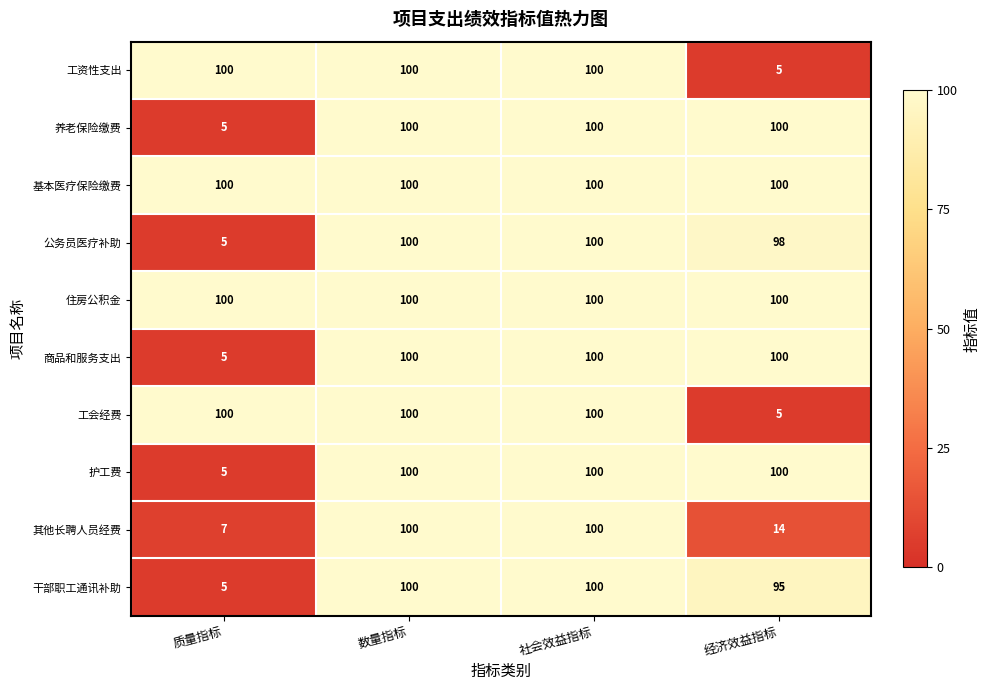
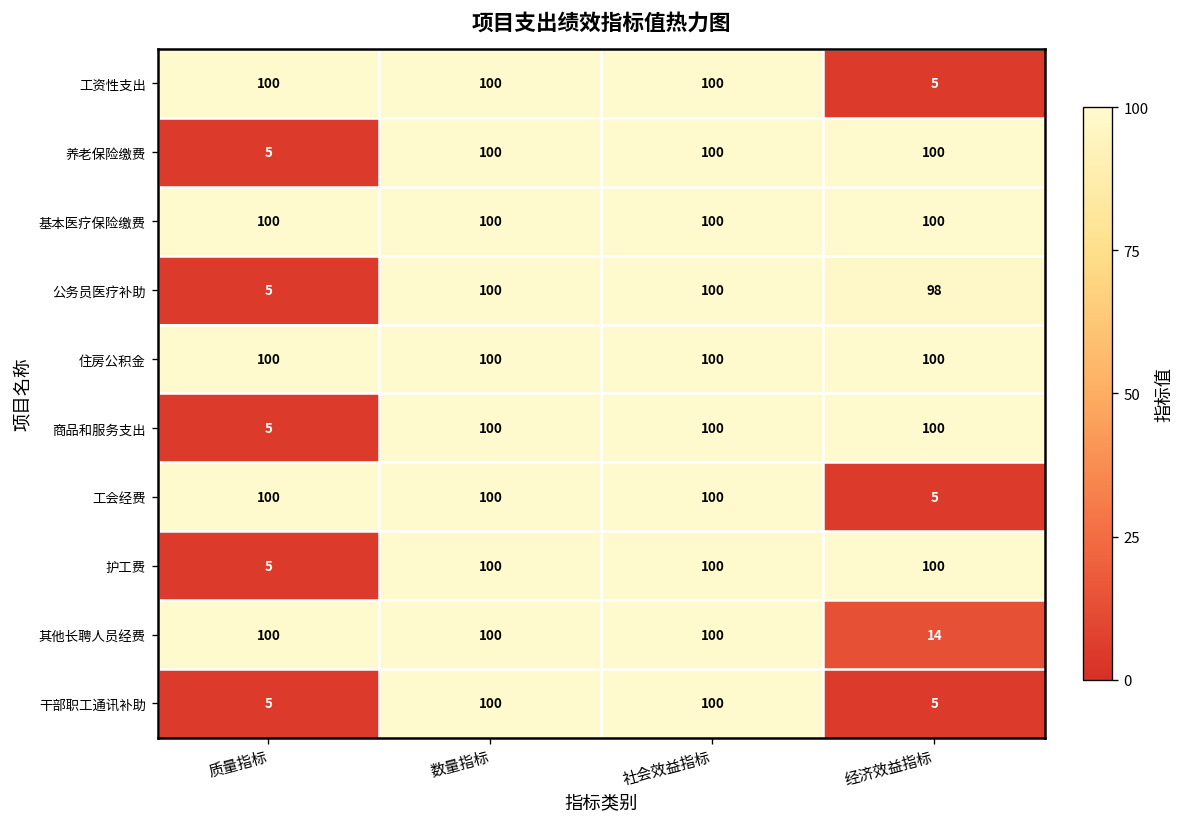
  {
    "工资性支出": {
      "质量指标": 100,
      "数量指标": 100,
      "社会效益指标": 100,
      "经济效益指标": 5
    },
    "养老保险缴费": {
      "质量指标": 5,
      "数量指标": 100,
      "社会效益指标": 100,
      "经济效益指标": 100
    },
    "基本医疗保险缴费": {
      "质量指标": 100,
      "数量指标": 100,
      "社会效益指标": 100,
      "经济效益指标": 100
    },
    "公务员医疗补助": {
      "质量指标": 5,
      "数量指标": 100,
      "社会效益指标": 100,
      "经济效益指标": 98
    },
    "住房公积金": {
      "质量指标": 100,
      "数量指标": 100,
      "社会效益指标": 100,
      "经济效益指标": 100
    },
    "商品和服务支出": {
      "质量指标": 5,
      "数量指标": 100,
      "社会效益指标": 100,
      "经济效益指标": 100
    },
    "工会经费": {
      "质量指标": 100,
      "数量指标": 100,
      "社会效益指标": 100,
      "经济效益指标": 5
    },
    "护工费": {
      "质量指标": 5,
      "数量指标": 100,
      "社会效益指标": 100,
      "经济效益指标": 100
    },
    "其他长聘人员经费": {
-     "质量指标": 7,
+     "质量指标": 100,
      "数量指标": 100,
      "社会效益指标": 100,
      "经济效益指标": 14
    },
    "干部职工通讯补助": {
      "质量指标": 5,
      "数量指标": 100,
      "社会效益指标": 100,
-     "经济效益指标": 95
+     "经济效益指标": 5
    }
  }
